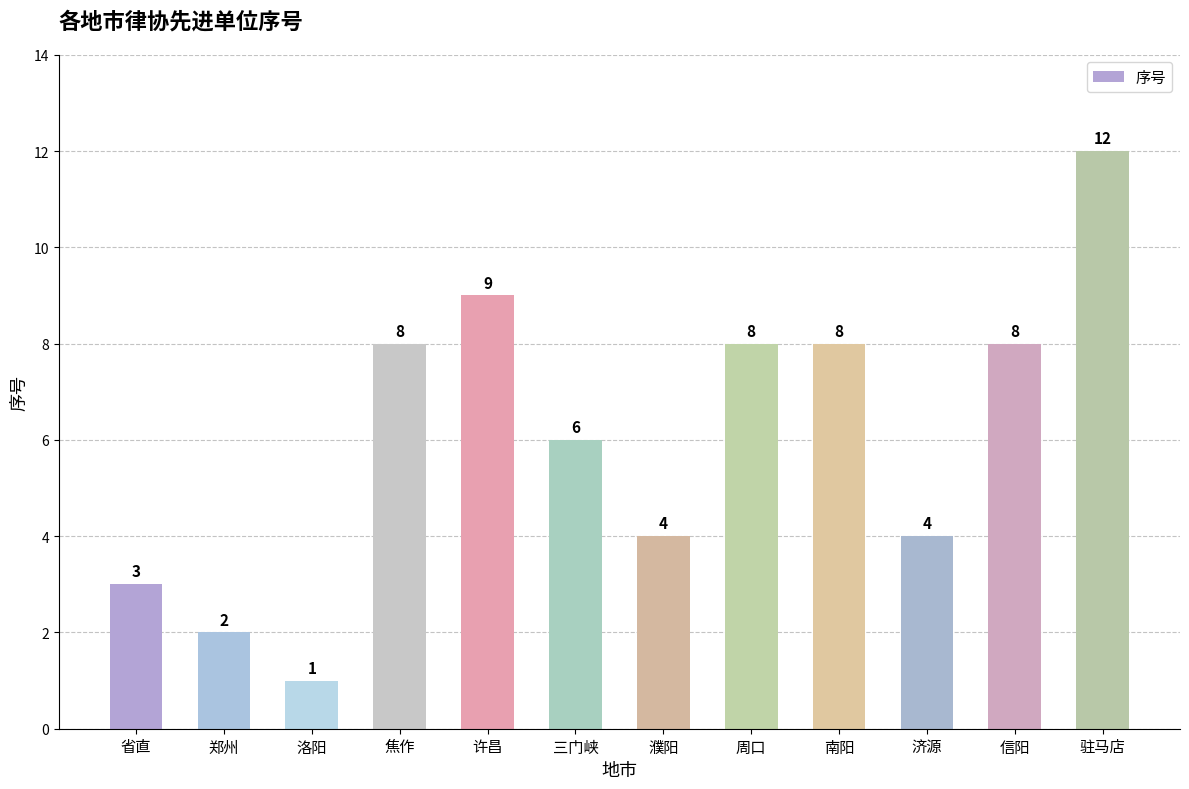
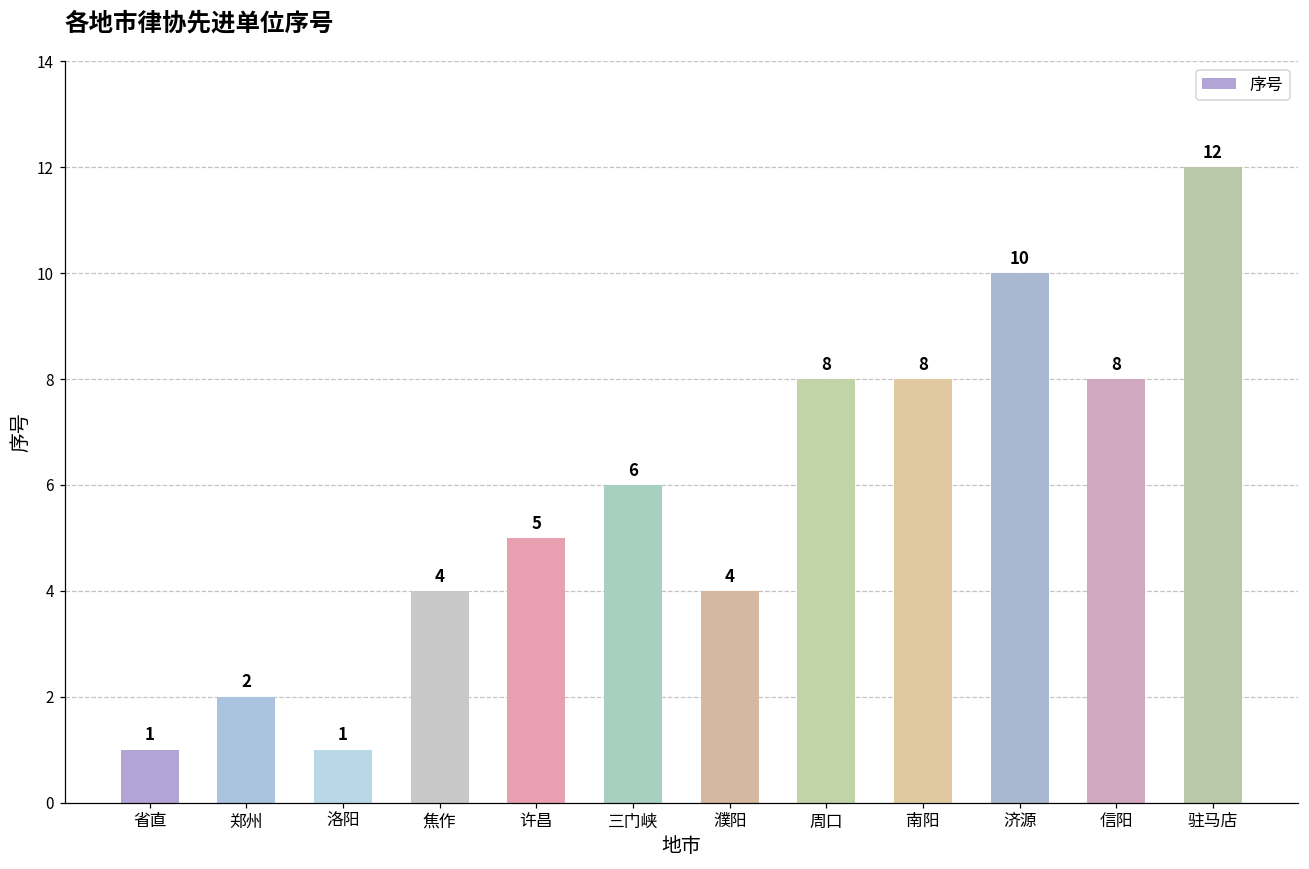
  {
-   "省直": 3,
+   "省直": 1,
    "郑州": 2,
    "洛阳": 1,
-   "焦作": 8,
-   "许昌": 9,
+   "焦作": 4,
+   "许昌": 5,
    "三门峡": 6,
    "濮阳": 4,
    "周口": 8,
    "南阳": 8,
-   "济源": 4,
+   "济源": 10,
    "信阳": 8,
    "驻马店": 12
  }
